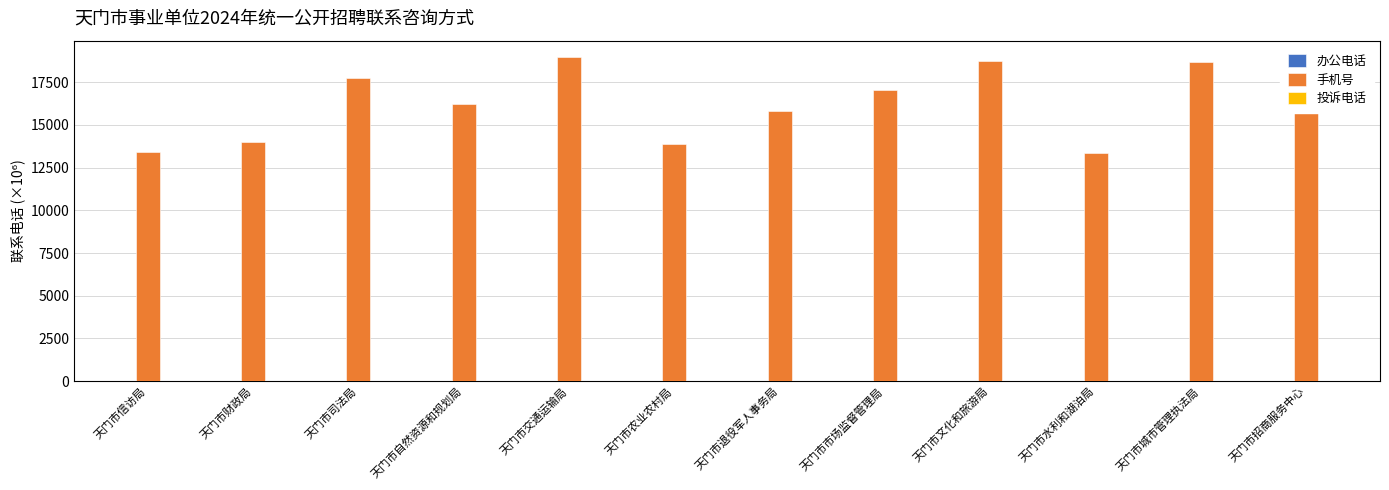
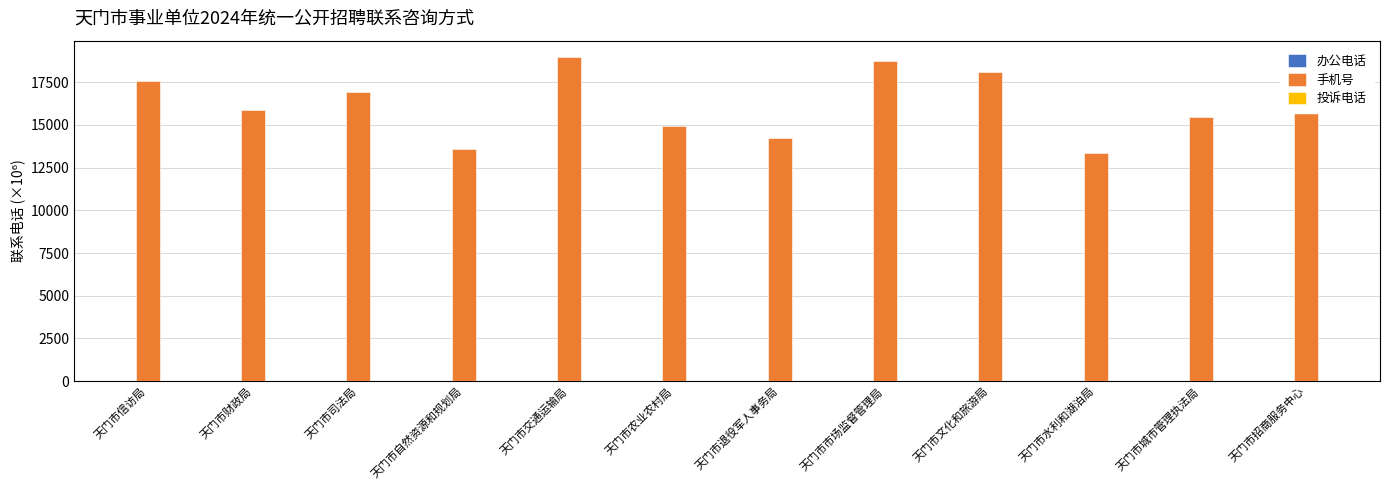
  {
    "手机号": {
-     "天门市信访局": 13400,
-     "天门市财政局": 14000,
-     "天门市司法局": 17800,
-     "天门市自然资源和规划局": 16200,
+     "天门市信访局": 17600,
+     "天门市财政局": 15900,
+     "天门市司法局": 16900,
+     "天门市自然资源和规划局": 13600,
      "天门市交通运输局": 19000,
-     "天门市农业农村局": 13900,
-     "天门市退役军人事务局": 15800,
-     "天门市市场监督管理局": 17000,
-     "天门市文化和旅游局": 18800,
+     "天门市农业农村局": 14900,
+     "天门市退役军人事务局": 14200,
+     "天门市市场监督管理局": 18700,
+     "天门市文化和旅游局": 18100,
      "天门市水利和湖泊局": 13400,
-     "天门市城市管理执法局": 18700
+     "天门市城市管理执法局": 15400
    }
  }
